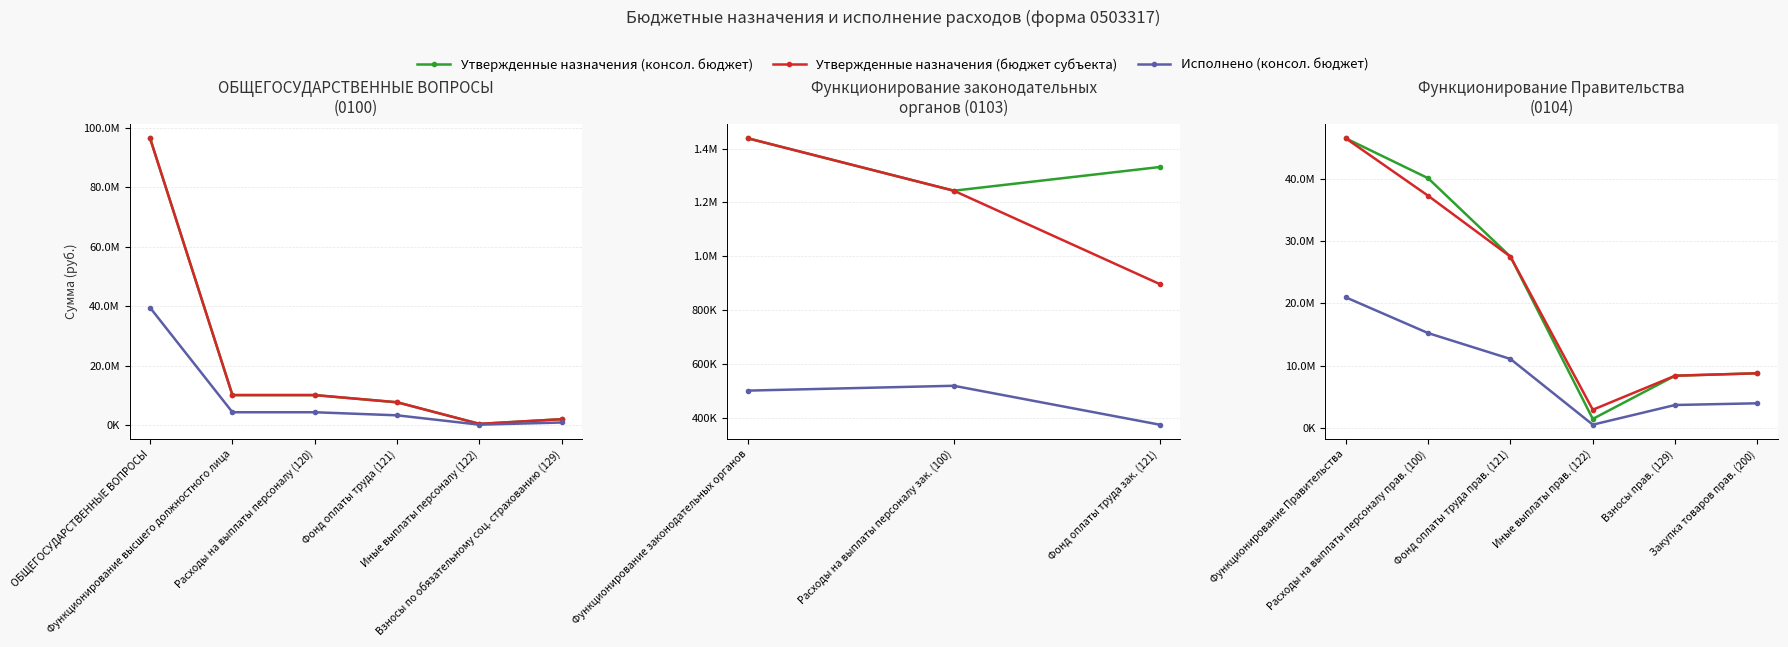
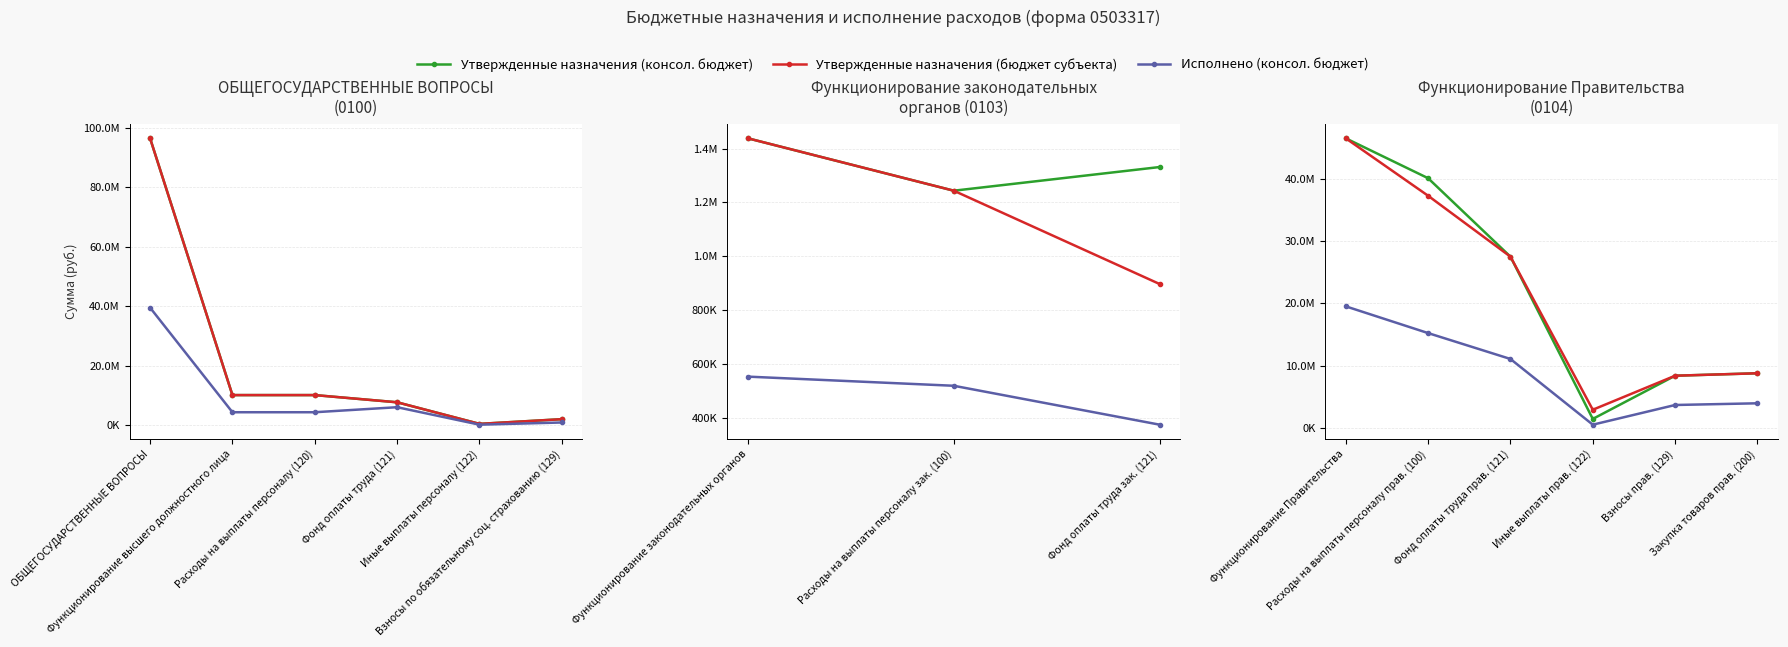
  {
    "ОБЩЕГОСУДАРСТВЕННЫЕ ВОПРОСЫ (0100)": {
      "Утвержденные назначения (бюджет субъекта)": {
        "ОБЩЕГОСУДАРСТВЕННЫЕ ВОПРОСЫ": 96000000,
        "Функционирование высшего должностного лица": 10000000,
        "Расходы на выплаты персоналу (120)": 10000000,
        "Фонд оплаты труда (121)": 8000000,
        "Взносы по обязательному соц. страхованию (129)": 2000000
      },
      "Исполнено (консол. бюджет)": {
        "ОБЩЕГОСУДАРСТВЕННЫЕ ВОПРОСЫ": 39000000,
        "Функционирование высшего должностного лица": 4000000,
        "Расходы на выплаты персоналу (120)": 4000000,
-       "Фонд оплаты труда (121)": 3000000,
+       "Фонд оплаты труда (121)": 6000000,
        "Взносы по обязательному соц. страхованию (129)": 1000000
      }
    },
    "Функционирование законодательных органов (0103)": {
      "Утвержденные назначения (консол. бюджет)": {
        "Фонд оплаты труда зак. (121)": 1330000
      },
      "Утвержденные назначения (бюджет субъекта)": {
        "Фонд оплаты труда зак. (121)": 900000
      },
      "Исполнено (консол. бюджет)": {
-       "Функционирование законодательных органов": 500000,
+       "Функционирование законодательных органов": 550000,
        "Расходы на выплаты персоналу зак. (100)": 520000,
        "Фонд оплаты труда зак. (121)": 370000
      }
    },
    "Функционирование Правительства (0104)": {
      "Утвержденные назначения (консол. бюджет)": {
        "Расходы на выплаты персоналу прав. (100)": 40000000,
        "Иные выплаты прав. (122)": 1000000
      },
      "Утвержденные назначения (бюджет субъекта)": {
        "Расходы на выплаты персоналу прав. (100)": 37000000,
        "Иные выплаты прав. (122)": 3000000
      },
      "Исполнено (консол. бюджет)": {
-       "Функционирование Правительства": 21000000,
+       "Функционирование Правительства": 20000000,
        "Расходы на выплаты персоналу прав. (100)": 15000000,
        "Фонд оплаты труда прав. (121)": 11000000,
        "Иные выплаты прав. (122)": 0,
        "Взносы прав. (129)": 4000000,
        "Закупка товаров прав. (200)": 4000000
      }
    }
  }
